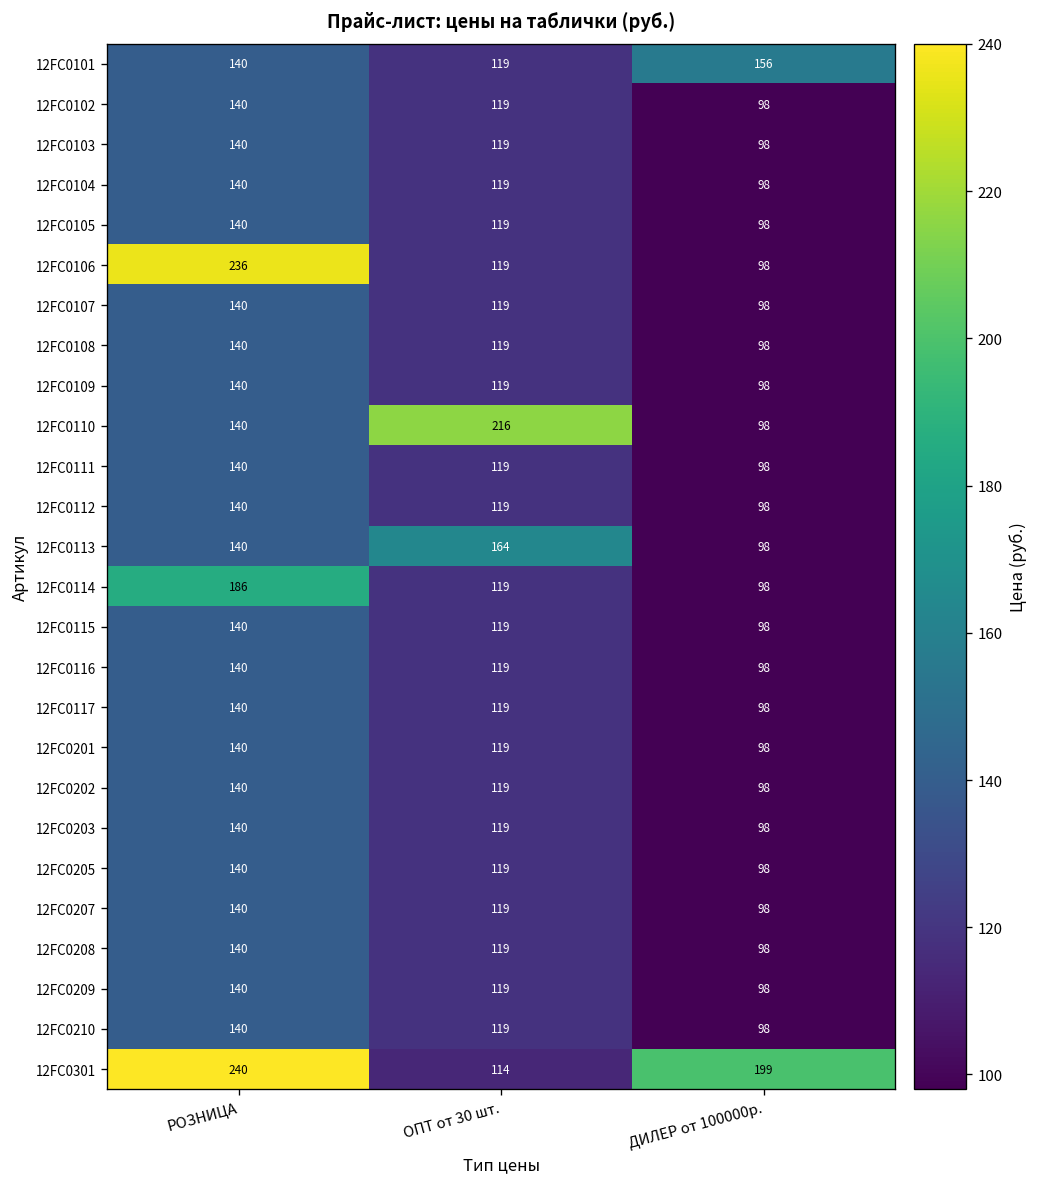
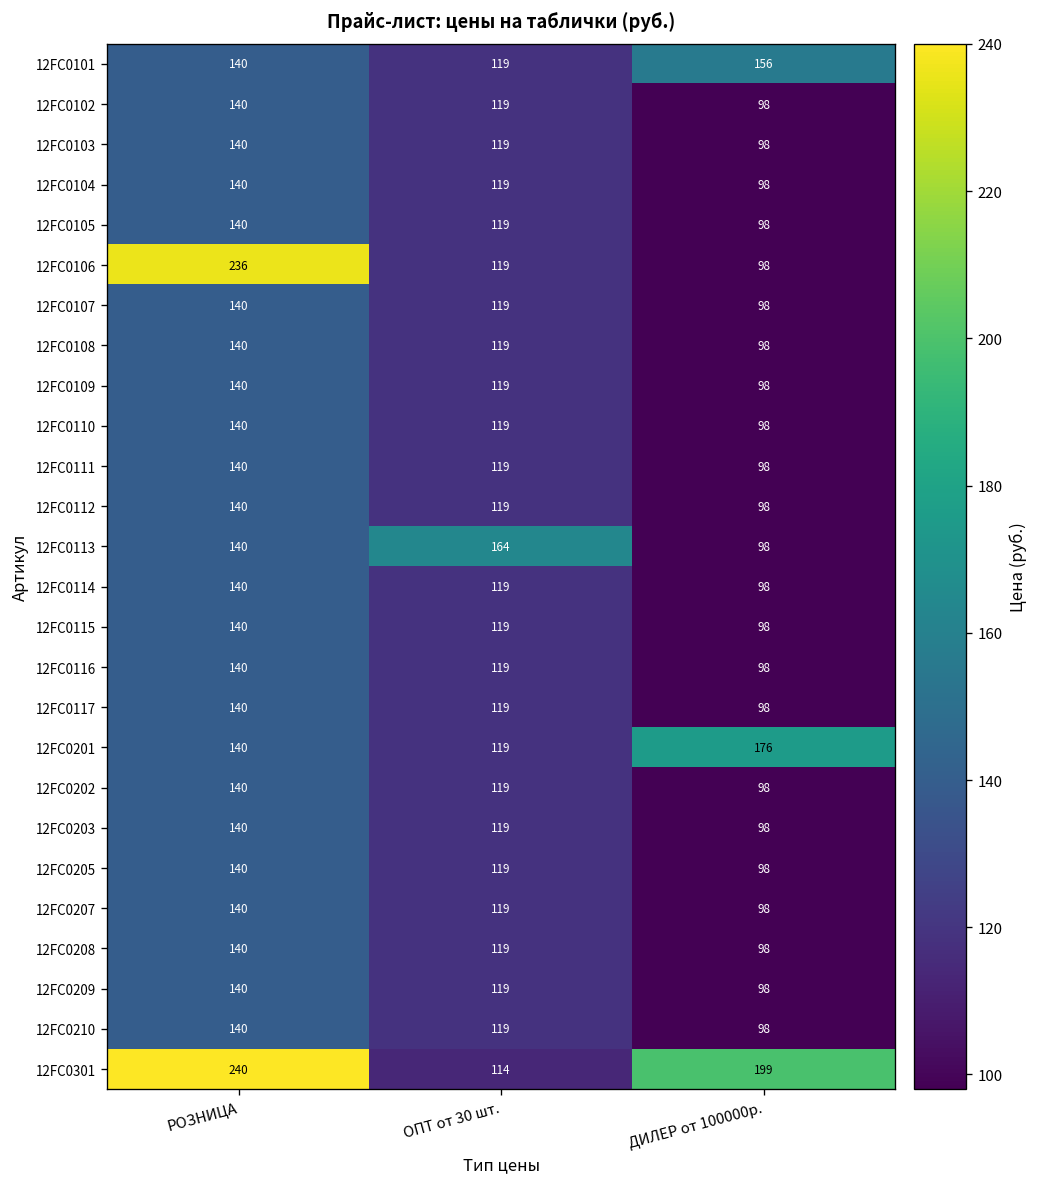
  {
    "12FC0101": {
      "РОЗНИЦА": 140,
      "ОПТ от 30 шт.": 119,
      "ДИЛЕР от 100000р.": 156
    },
    "12FC0102": {
      "РОЗНИЦА": 140,
      "ОПТ от 30 шт.": 119,
      "ДИЛЕР от 100000р.": 98
    },
    "12FC0103": {
      "РОЗНИЦА": 140,
      "ОПТ от 30 шт.": 119,
      "ДИЛЕР от 100000р.": 98
    },
    "12FC0104": {
      "РОЗНИЦА": 140,
      "ОПТ от 30 шт.": 119,
      "ДИЛЕР от 100000р.": 98
    },
    "12FC0105": {
      "РОЗНИЦА": 140,
      "ОПТ от 30 шт.": 119,
      "ДИЛЕР от 100000р.": 98
    },
    "12FC0106": {
      "РОЗНИЦА": 236,
      "ОПТ от 30 шт.": 119,
      "ДИЛЕР от 100000р.": 98
    },
    "12FC0107": {
      "РОЗНИЦА": 140,
      "ОПТ от 30 шт.": 119,
      "ДИЛЕР от 100000р.": 98
    },
    "12FC0108": {
      "РОЗНИЦА": 140,
      "ОПТ от 30 шт.": 119,
      "ДИЛЕР от 100000р.": 98
    },
    "12FC0109": {
      "РОЗНИЦА": 140,
      "ОПТ от 30 шт.": 119,
      "ДИЛЕР от 100000р.": 98
    },
    "12FC0110": {
      "РОЗНИЦА": 140,
-     "ОПТ от 30 шт.": 216,
+     "ОПТ от 30 шт.": 119,
      "ДИЛЕР от 100000р.": 98
    },
    "12FC0111": {
      "РОЗНИЦА": 140,
      "ОПТ от 30 шт.": 119,
      "ДИЛЕР от 100000р.": 98
    },
    "12FC0112": {
      "РОЗНИЦА": 140,
      "ОПТ от 30 шт.": 119,
      "ДИЛЕР от 100000р.": 98
    },
    "12FC0113": {
      "РОЗНИЦА": 140,
      "ОПТ от 30 шт.": 164,
      "ДИЛЕР от 100000р.": 98
    },
    "12FC0114": {
-     "РОЗНИЦА": 186,
+     "РОЗНИЦА": 140,
      "ОПТ от 30 шт.": 119,
      "ДИЛЕР от 100000р.": 98
    },
    "12FC0115": {
      "РОЗНИЦА": 140,
      "ОПТ от 30 шт.": 119,
      "ДИЛЕР от 100000р.": 98
    },
    "12FC0116": {
      "РОЗНИЦА": 140,
      "ОПТ от 30 шт.": 119,
      "ДИЛЕР от 100000р.": 98
    },
    "12FC0117": {
      "РОЗНИЦА": 140,
      "ОПТ от 30 шт.": 119,
      "ДИЛЕР от 100000р.": 98
    },
    "12FC0201": {
      "РОЗНИЦА": 140,
      "ОПТ от 30 шт.": 119,
-     "ДИЛЕР от 100000р.": 98
+     "ДИЛЕР от 100000р.": 176
    },
    "12FC0202": {
      "РОЗНИЦА": 140,
      "ОПТ от 30 шт.": 119,
      "ДИЛЕР от 100000р.": 98
    },
    "12FC0203": {
      "РОЗНИЦА": 140,
      "ОПТ от 30 шт.": 119,
      "ДИЛЕР от 100000р.": 98
    },
    "12FC0205": {
      "РОЗНИЦА": 140,
      "ОПТ от 30 шт.": 119,
      "ДИЛЕР от 100000р.": 98
    },
    "12FC0207": {
      "РОЗНИЦА": 140,
      "ОПТ от 30 шт.": 119,
      "ДИЛЕР от 100000р.": 98
    },
    "12FC0208": {
      "РОЗНИЦА": 140,
      "ОПТ от 30 шт.": 119,
      "ДИЛЕР от 100000р.": 98
    },
    "12FC0209": {
      "РОЗНИЦА": 140,
      "ОПТ от 30 шт.": 119,
      "ДИЛЕР от 100000р.": 98
    },
    "12FC0210": {
      "РОЗНИЦА": 140,
      "ОПТ от 30 шт.": 119,
      "ДИЛЕР от 100000р.": 98
    },
    "12FC0301": {
      "РОЗНИЦА": 240,
      "ОПТ от 30 шт.": 114,
      "ДИЛЕР от 100000р.": 199
    }
  }
